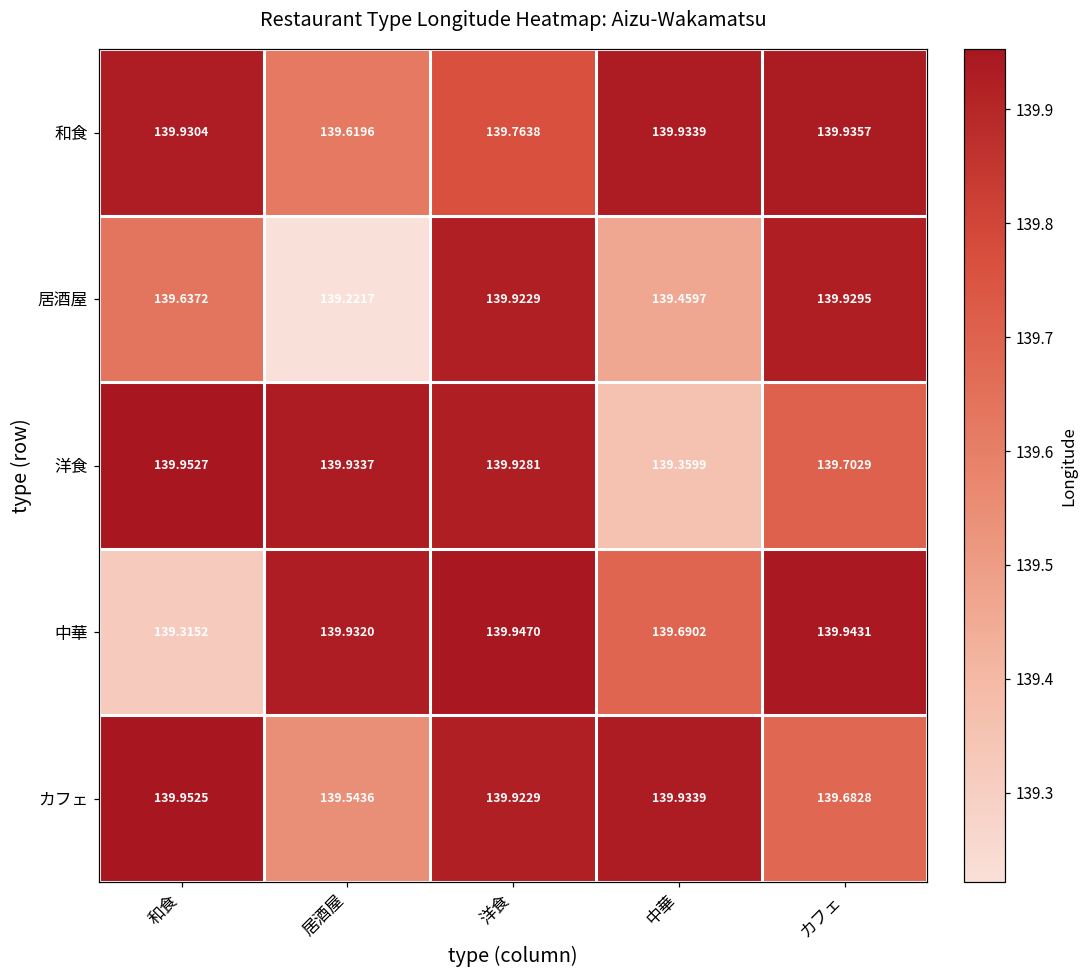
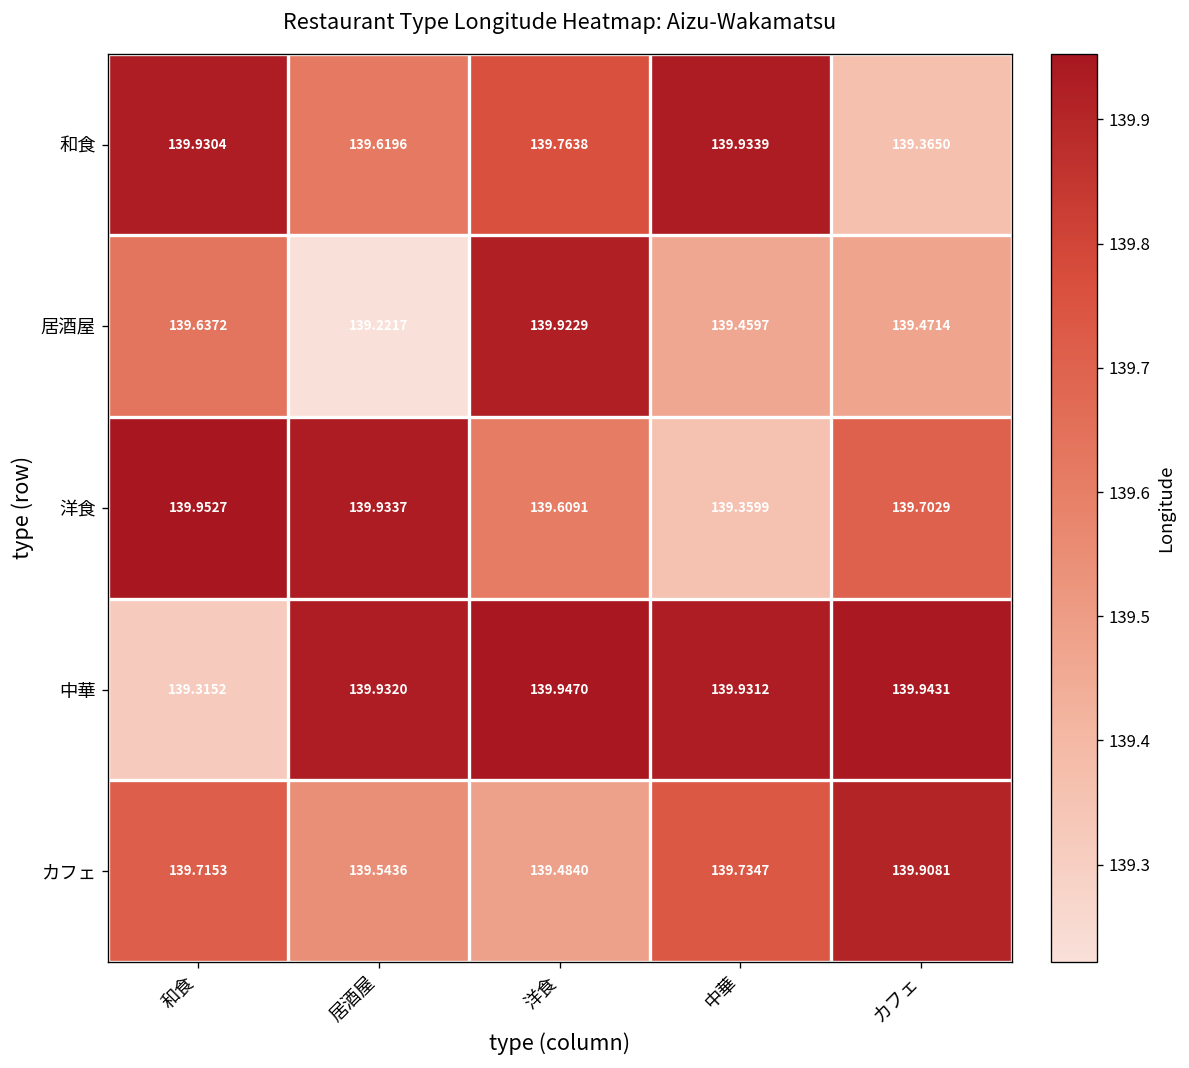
  {
    "和食": {
      "和食": 139.9304,
      "居酒屋": 139.6196,
      "洋食": 139.7638,
      "中華": 139.9339,
-     "カフェ": 139.9357
+     "カフェ": 139.3650
    },
    "居酒屋": {
      "和食": 139.6372,
      "洋食": 139.9229,
      "中華": 139.4597,
-     "カフェ": 139.9295
+     "カフェ": 139.4714
    },
    "洋食": {
      "和食": 139.9527,
      "居酒屋": 139.9337,
-     "洋食": 139.9281,
+     "洋食": 139.6091,
      "中華": 139.3599,
      "カフェ": 139.7029
    },
    "中華": {
      "和食": 139.3152,
      "居酒屋": 139.9320,
      "洋食": 139.9470,
-     "中華": 139.6902,
+     "中華": 139.9312,
      "カフェ": 139.9431
    },
    "カフェ": {
-     "和食": 139.9525,
+     "和食": 139.7153,
      "居酒屋": 139.5436,
-     "洋食": 139.9229,
-     "中華": 139.9339,
-     "カフェ": 139.6828
+     "洋食": 139.4840,
+     "中華": 139.7347,
+     "カフェ": 139.9081
    }
  }
